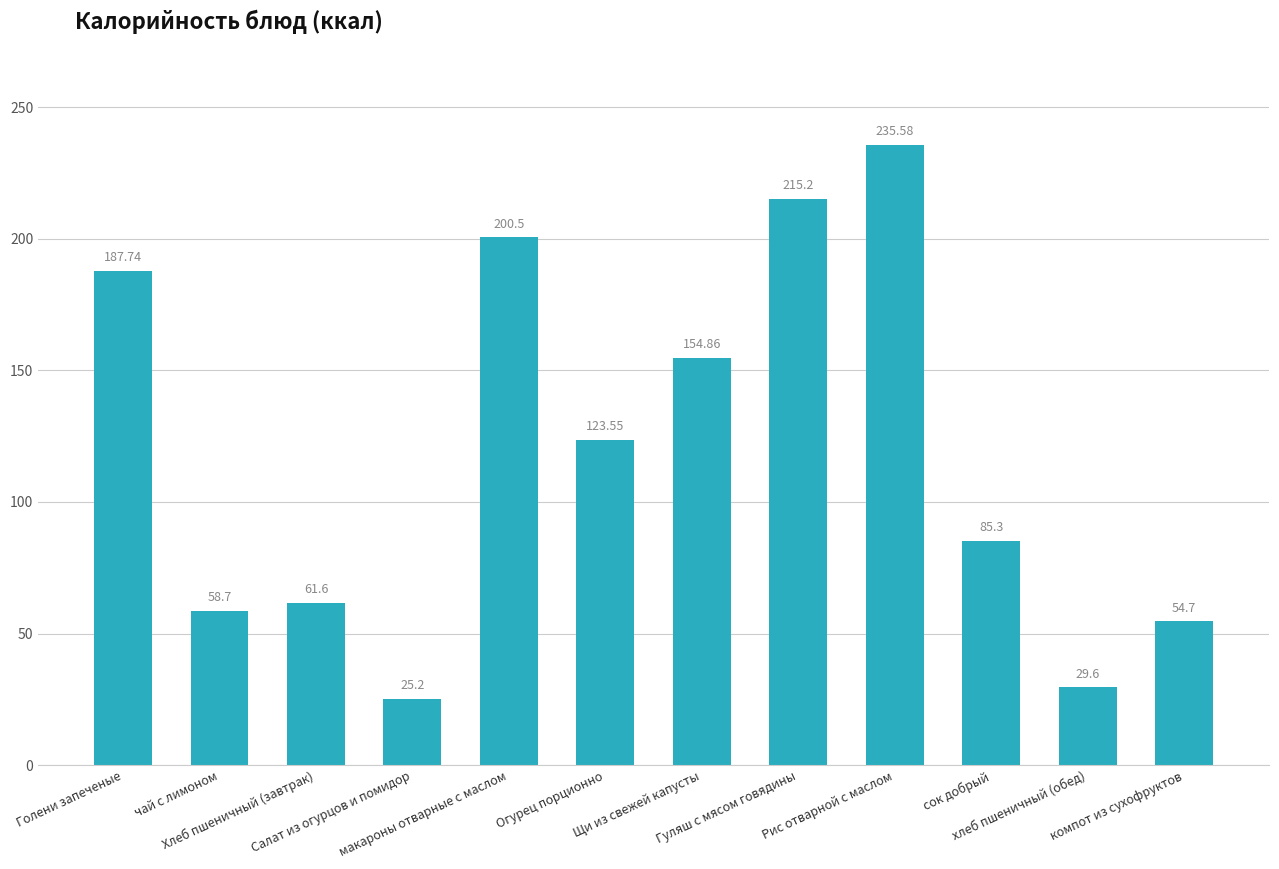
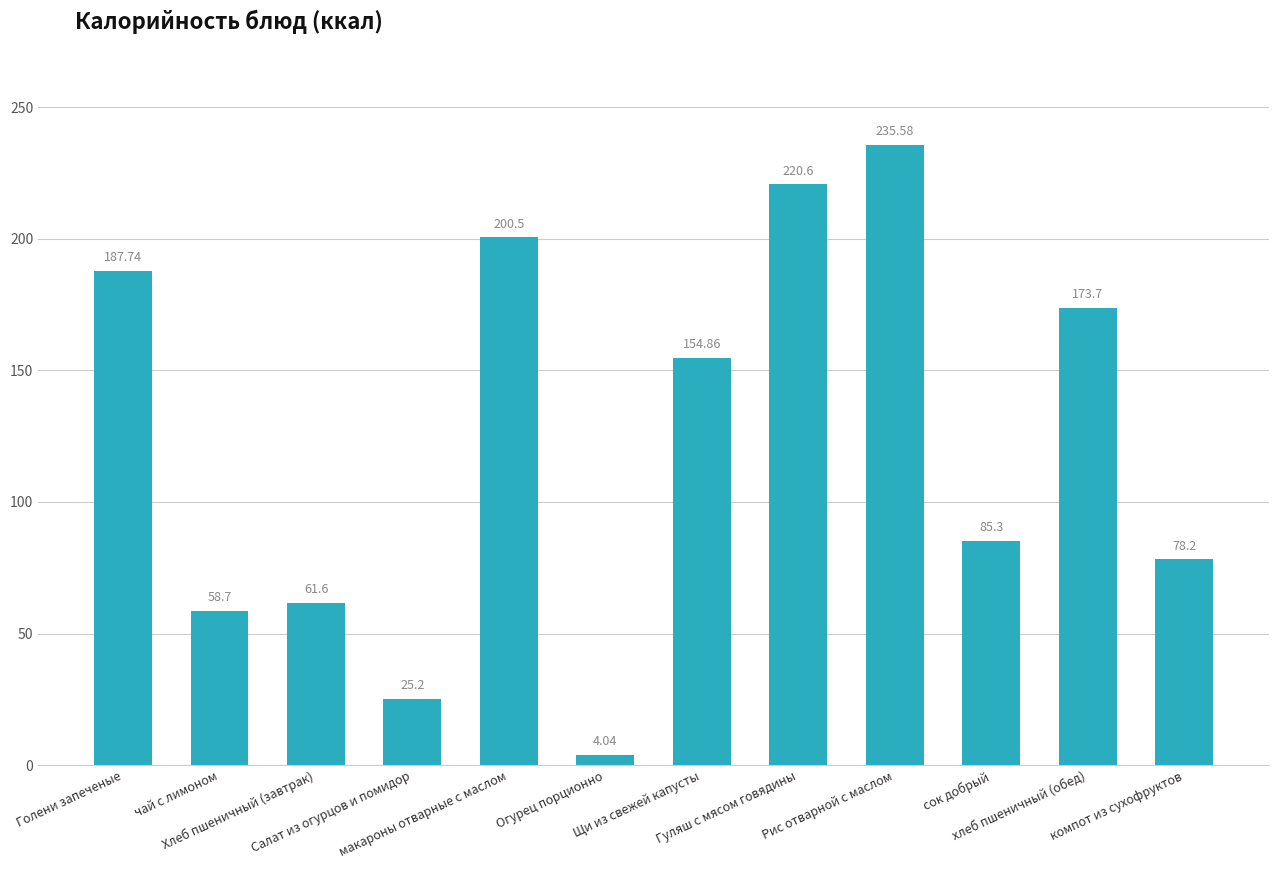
  {
    "Голени запеченые": 187.74,
    "чай с лимоном": 58.7,
    "Хлеб пшеничный (завтрак)": 61.6,
    "Салат из огурцов и помидор": 25.2,
    "макароны отварные с маслом": 200.5,
-   "Огурец порционно": 123.55,
+   "Огурец порционно": 4.04,
    "Щи из свежей капусты": 154.86,
-   "Гуляш с мясом говядины": 215.2,
+   "Гуляш с мясом говядины": 220.6,
    "Рис отварной с маслом": 235.58,
    "сок добрый": 85.3,
-   "хлеб пшеничный (обед)": 29.6,
-   "компот из сухофруктов": 54.7
+   "хлеб пшеничный (обед)": 173.7,
+   "компот из сухофруктов": 78.2
  }
